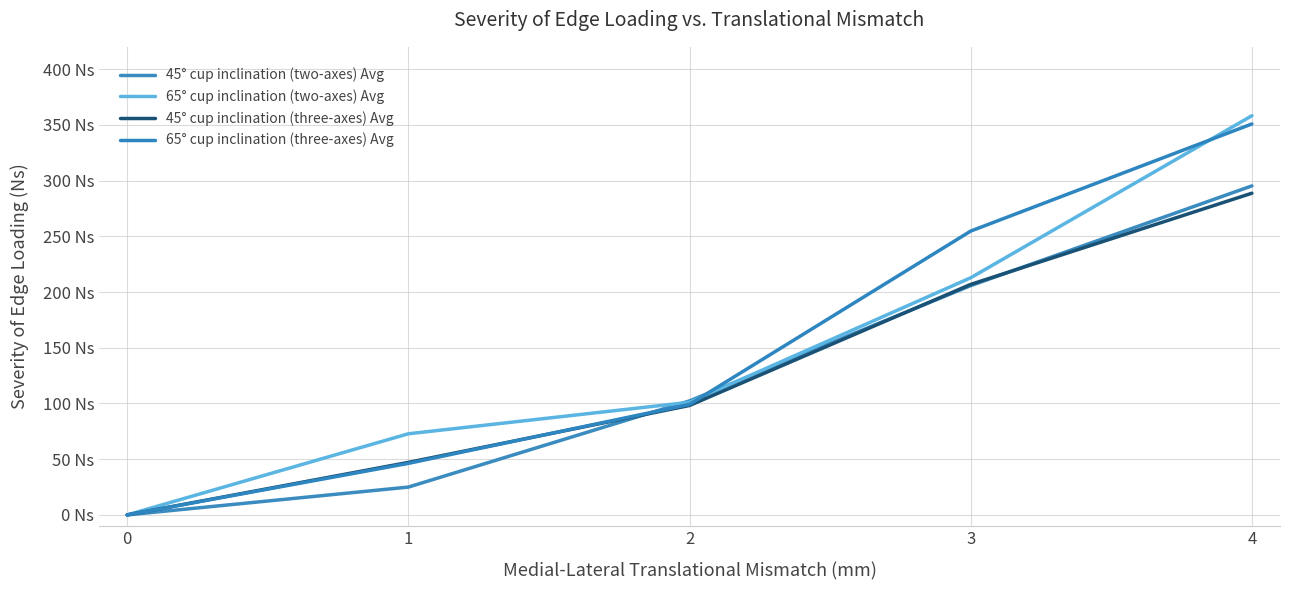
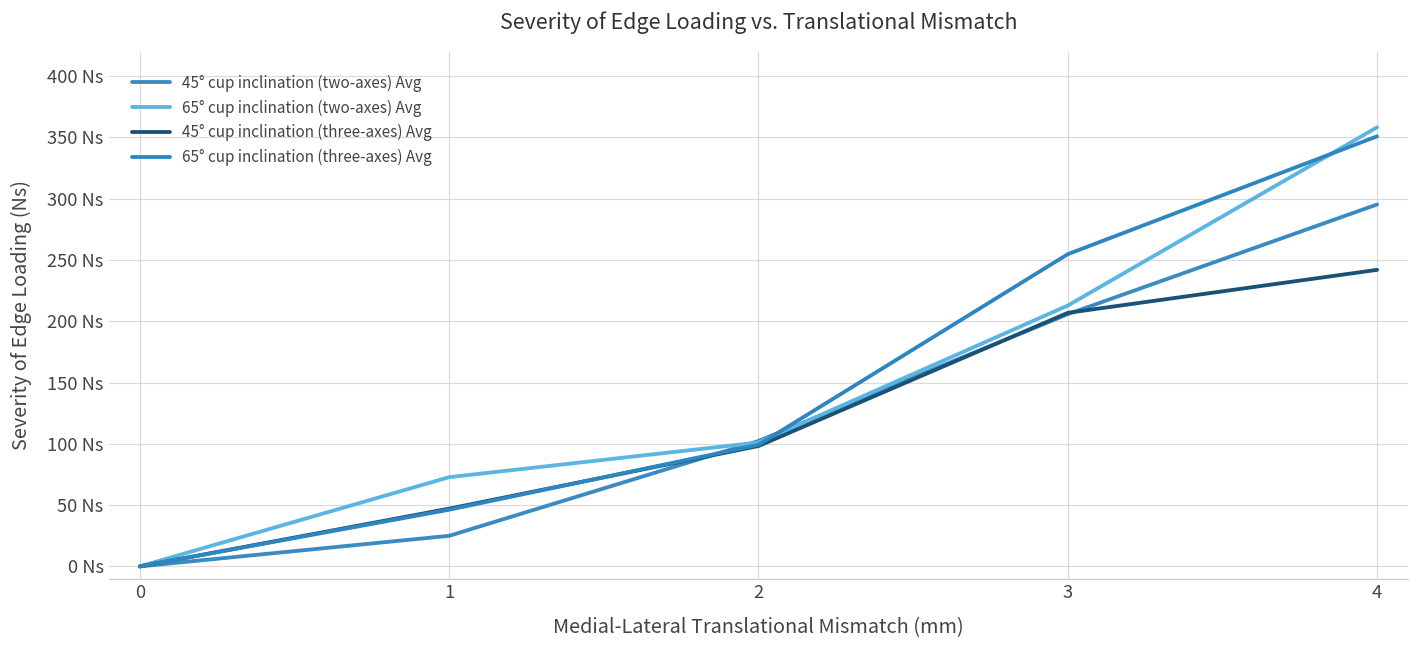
  {
    "65° cup inclination (two-axes) Avg": {
      "1": "73 Ns",
      "3": "213 Ns",
      "4": "358 Ns"
    },
    "45° cup inclination (three-axes) Avg": {
-     "4": "289 Ns"
+     "4": "242 Ns"
    }
  }
